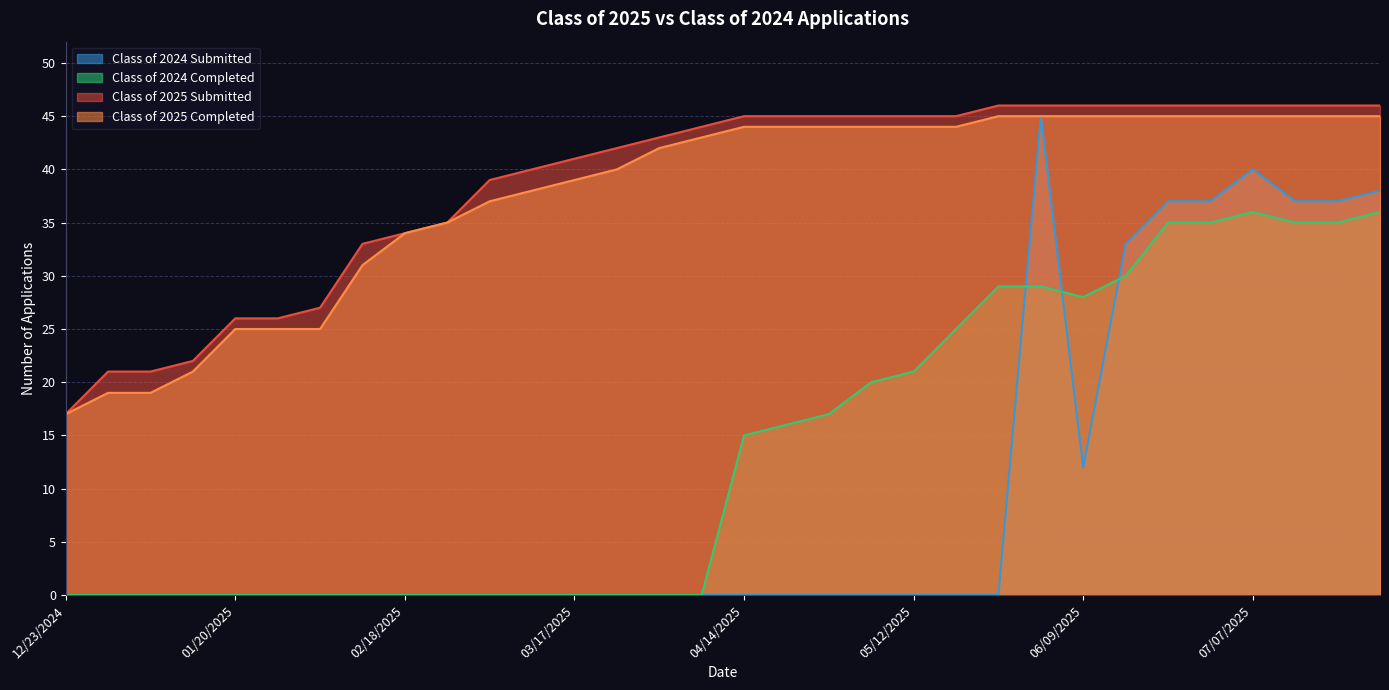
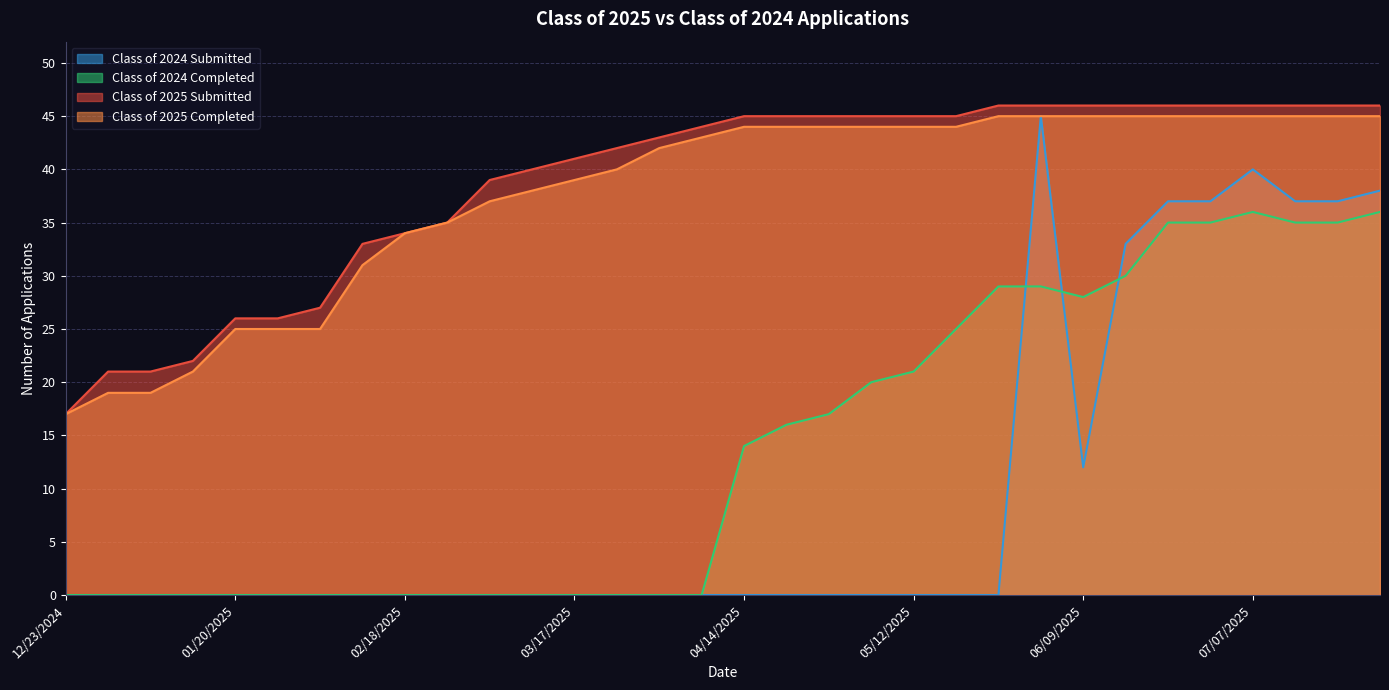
  {
    "Class of 2024 Submitted": {
      "04/14/2025": 0,
      "05/12/2025": 0,
      "06/09/2025": 12,
      "07/07/2025": 40
    },
    "Class of 2024 Completed": {
-     "04/14/2025": 15,
+     "04/14/2025": 14,
      "05/12/2025": 21,
      "06/09/2025": 28,
      "07/07/2025": 36
    }
  }
